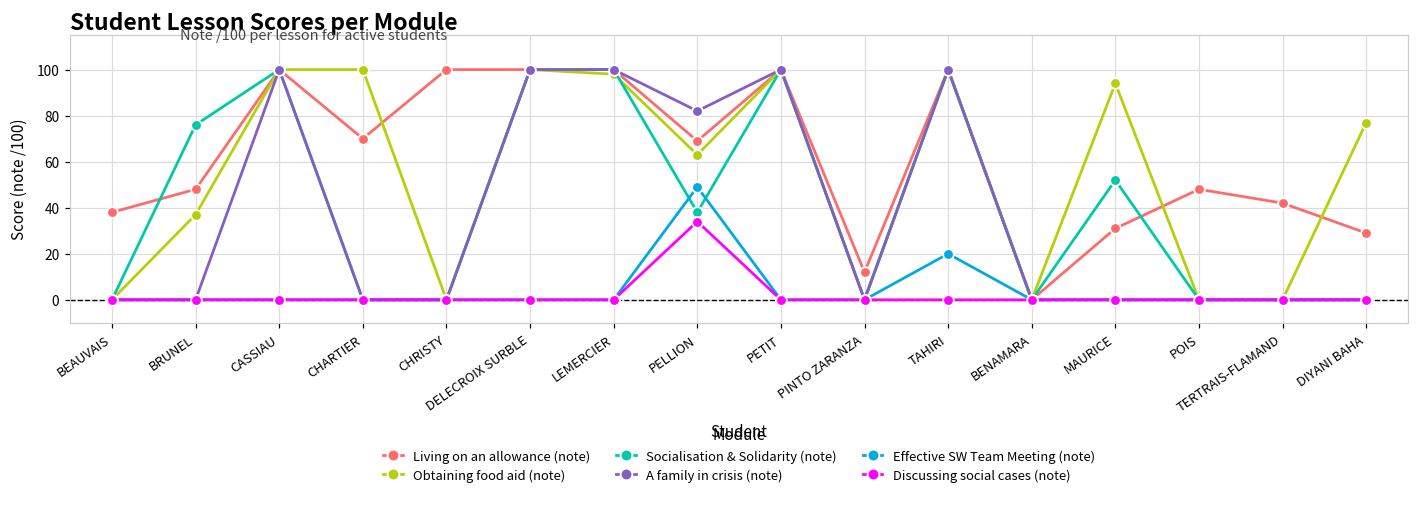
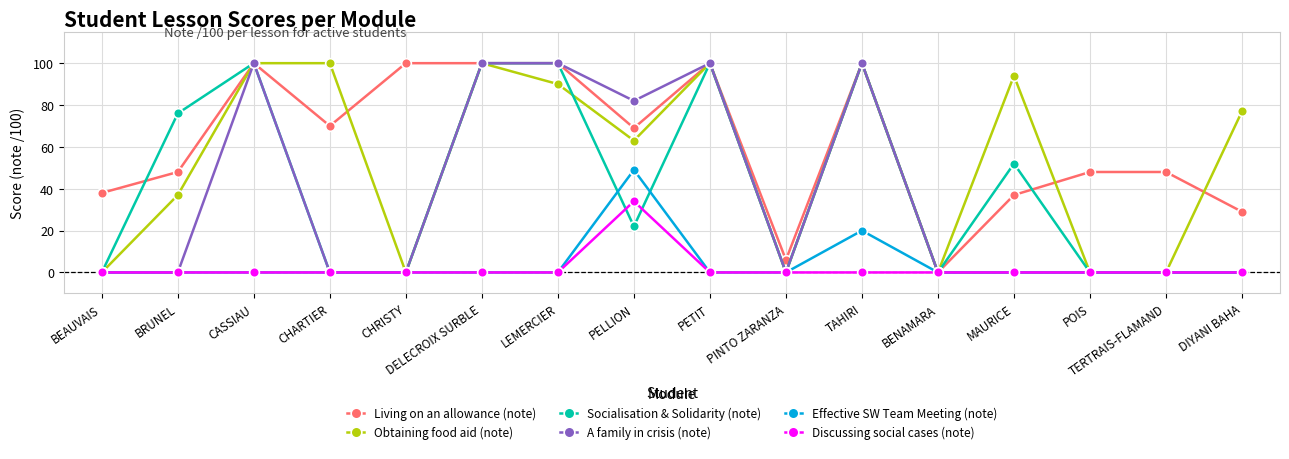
  {
    "Living on an allowance (note)": {
      "BEAUVAIS": 38,
      "BRUNEL": 48,
      "CHARTIER": 70,
      "CHRISTY": 100,
      "PELLION": 69,
-     "PINTO ZARANZA": 12,
-     "MAURICE": 31,
+     "PINTO ZARANZA": 6,
+     "MAURICE": 37,
      "POIS": 48,
-     "TERTRAIS-FLAMAND": 42,
+     "TERTRAIS-FLAMAND": 48,
      "DIYANI BAHA": 29
    },
    "Obtaining food aid (note)": {
      "BRUNEL": 37,
      "CHARTIER": 100,
-     "LEMERCIER": 98,
+     "LEMERCIER": 90,
      "PELLION": 63,
      "MAURICE": 94,
      "DIYANI BAHA": 77
    },
    "Socialisation & Solidarity (note)": {
      "BRUNEL": 76,
-     "PELLION": 38,
+     "PELLION": 22,
      "MAURICE": 52
    },
    "A family in crisis (note)": {
      "PELLION": 82
    },
    "Effective SW Team Meeting (note)": {
      "PELLION": 49,
      "TAHIRI": 20
    },
    "Discussing social cases (note)": {
      "PELLION": 34,
      "TAHIRI": 0
    }
  }
